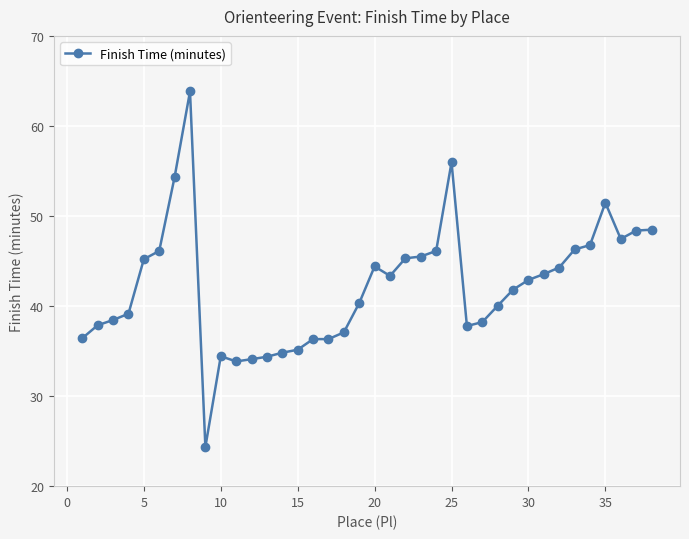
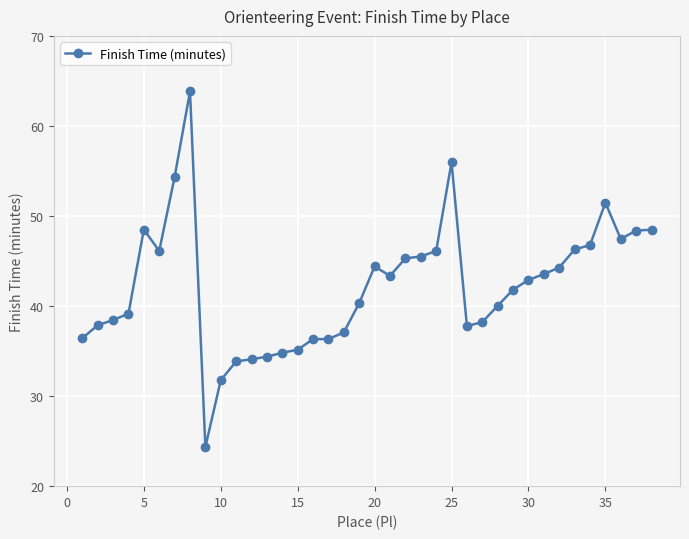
  {
-   "5": 45,
-   "10": 34,
+   "5": 49,
+   "10": 32,
    "15": 35,
    "20": 44,
    "25": 56,
    "30": 43,
    "35": 51
  }
